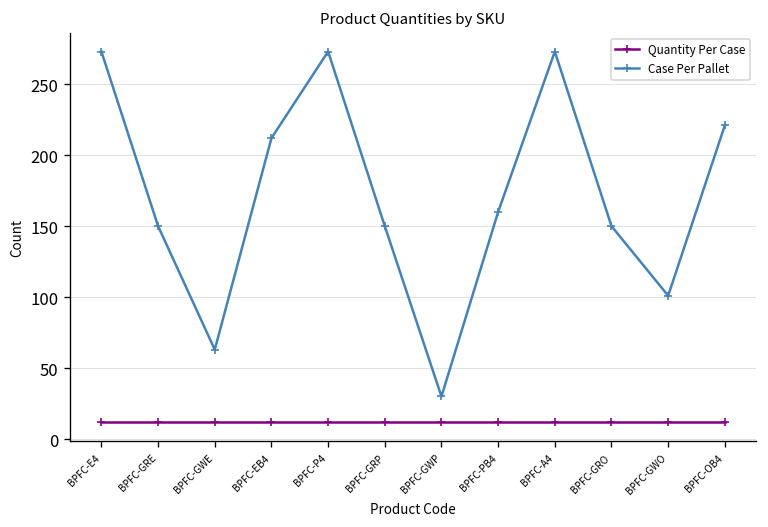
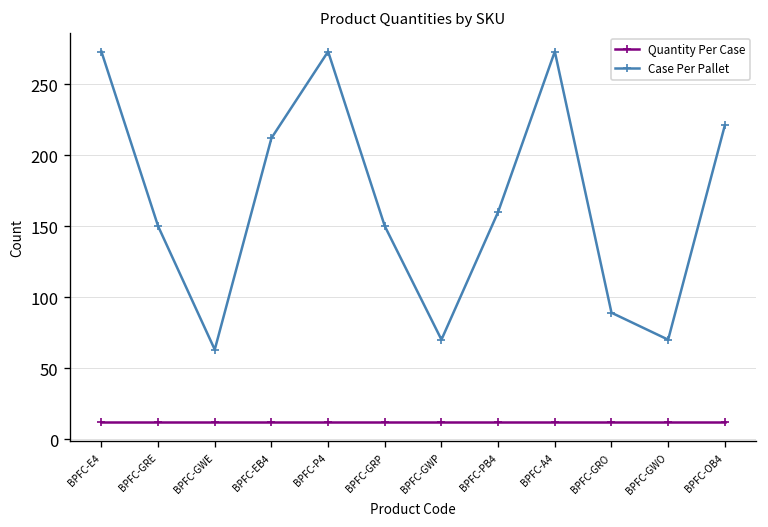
  {
    "Quantity Per Case": {
      "BPFC-E4": 12,
      "BPFC-GRE": 12,
      "BPFC-GWE": 12,
      "BPFC-EB4": 12,
      "BPFC-P4": 12,
      "BPFC-GRP": 12,
      "BPFC-GWP": 12,
      "BPFC-PB4": 12,
      "BPFC-A4": 12,
      "BPFC-GRO": 12,
      "BPFC-GWO": 12,
      "BPFC-OB4": 12
    },
    "Case Per Pallet": {
      "BPFC-E4": 273,
      "BPFC-GRE": 150,
      "BPFC-GWE": 63,
      "BPFC-EB4": 212,
      "BPFC-P4": 273,
      "BPFC-GRP": 150,
-     "BPFC-GWP": 30,
+     "BPFC-GWP": 70,
      "BPFC-PB4": 160,
      "BPFC-A4": 273,
-     "BPFC-GRO": 150,
-     "BPFC-GWO": 101,
+     "BPFC-GRO": 89,
+     "BPFC-GWO": 70,
      "BPFC-OB4": 221
    }
  }
